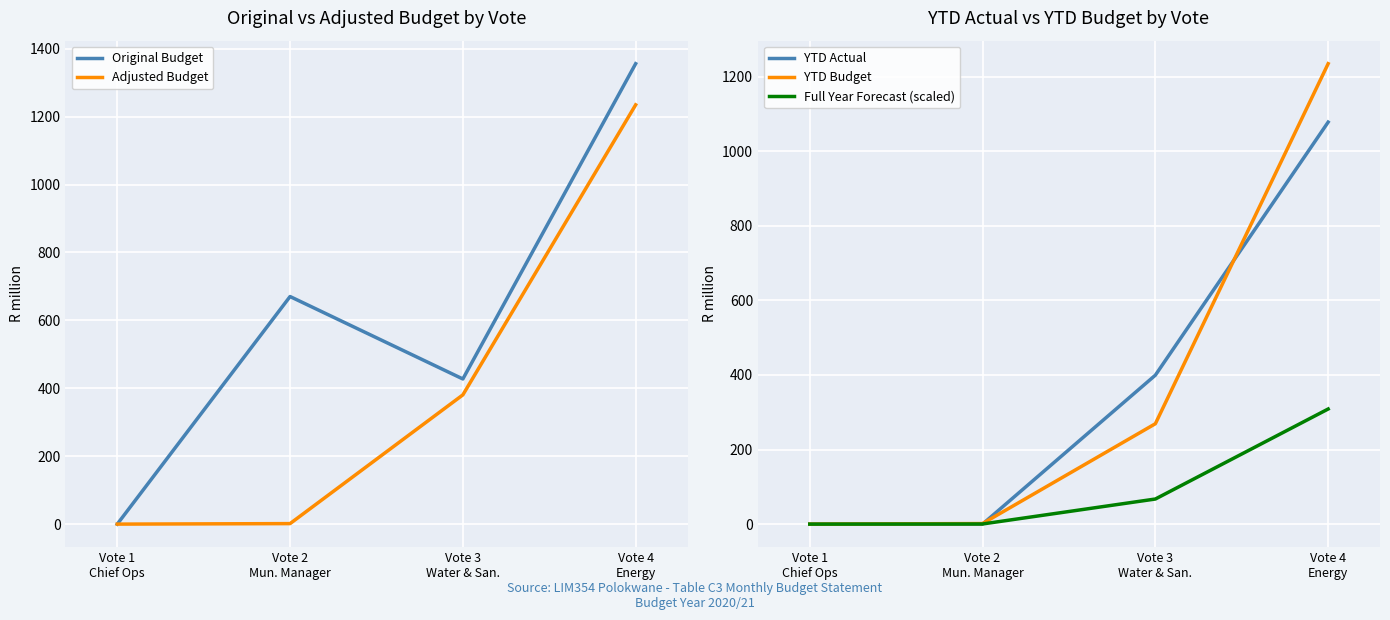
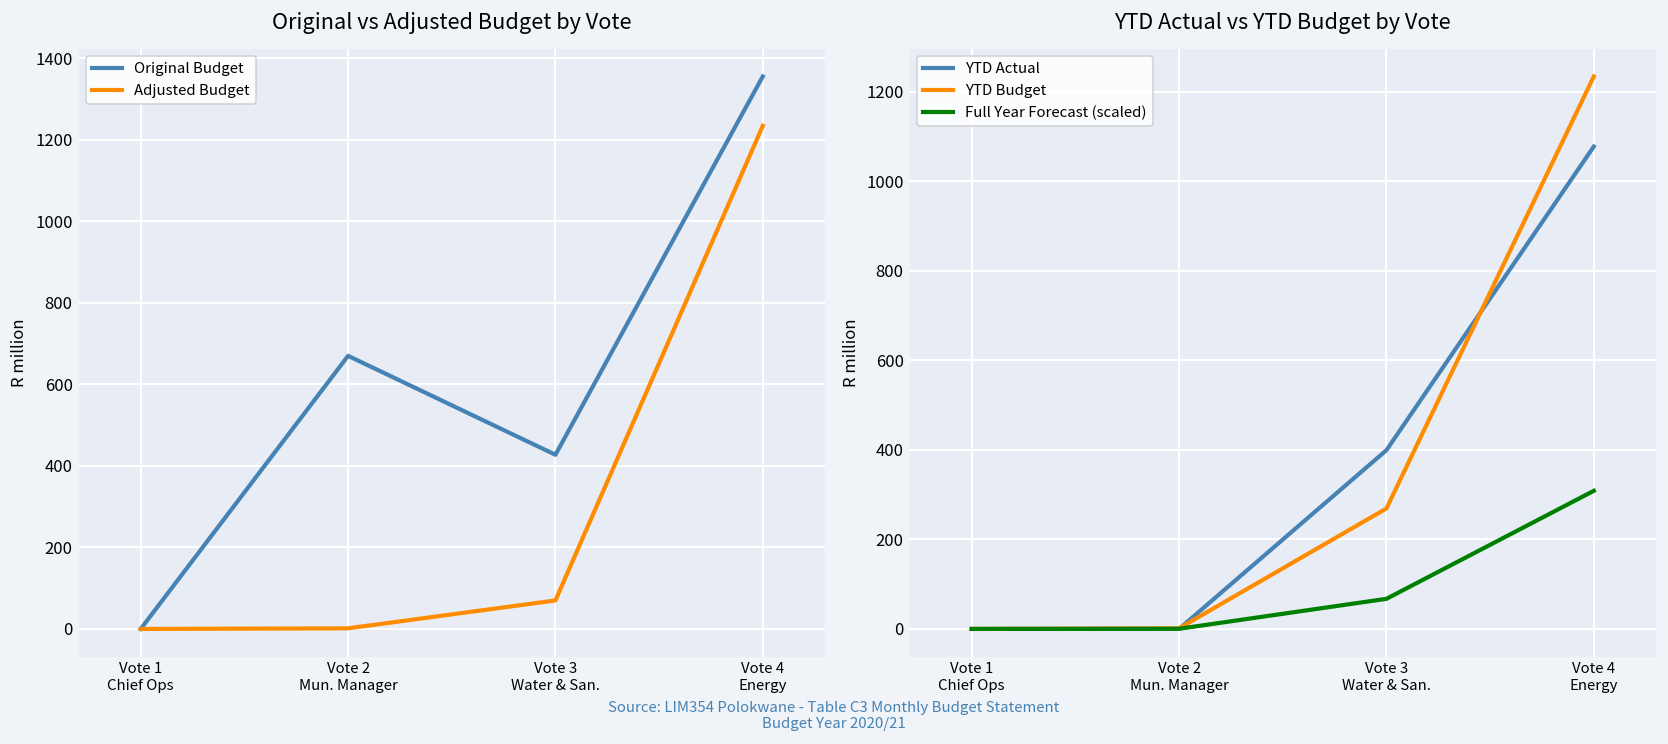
  {
    "Original vs Adjusted Budget by Vote": {
      "Original Budget": {
        "Vote 2 Mun. Manager": 670,
        "Vote 3 Water & San.": 430,
        "Vote 4 Energy": 1360
      },
      "Adjusted Budget": {
        "Vote 2 Mun. Manager": 0,
-       "Vote 3 Water & San.": 380,
+       "Vote 3 Water & San.": 70,
        "Vote 4 Energy": 1230
      }
    },
    "YTD Actual vs YTD Budget by Vote": {
      "YTD Actual": {
        "Vote 3 Water & San.": 400,
        "Vote 4 Energy": 1080
      },
      "YTD Budget": {
        "Vote 3 Water & San.": 270,
        "Vote 4 Energy": 1230
      },
      "Full Year Forecast (scaled)": {
        "Vote 3 Water & San.": 70,
        "Vote 4 Energy": 310
      }
    }
  }
